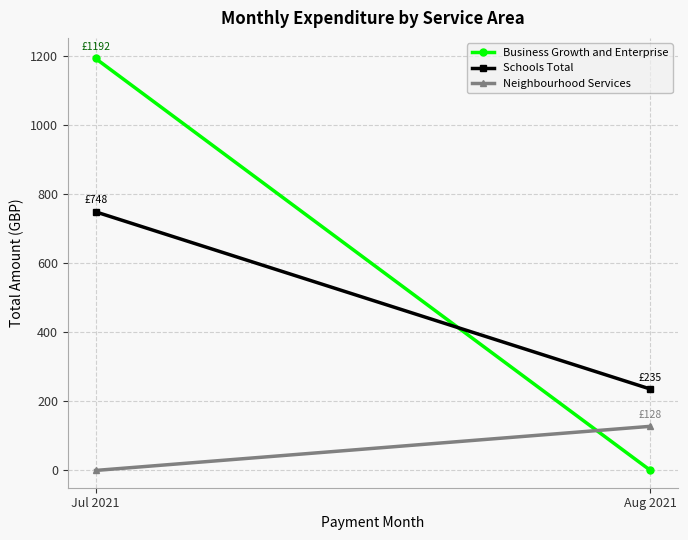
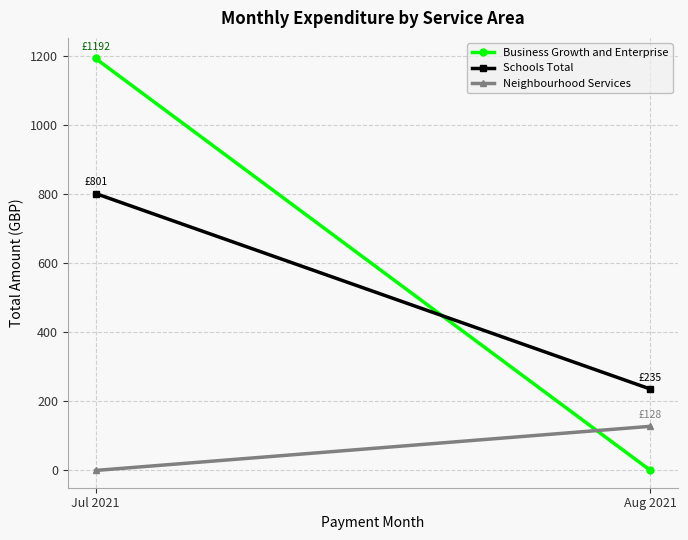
  {
    "Business Growth and Enterprise": {
      "Jul 2021": "£1192"
    },
    "Schools Total": {
-     "Jul 2021": "£748",
+     "Jul 2021": "£801",
      "Aug 2021": "£235"
    },
    "Neighbourhood Services": {
      "Aug 2021": "£128"
    }
  }
